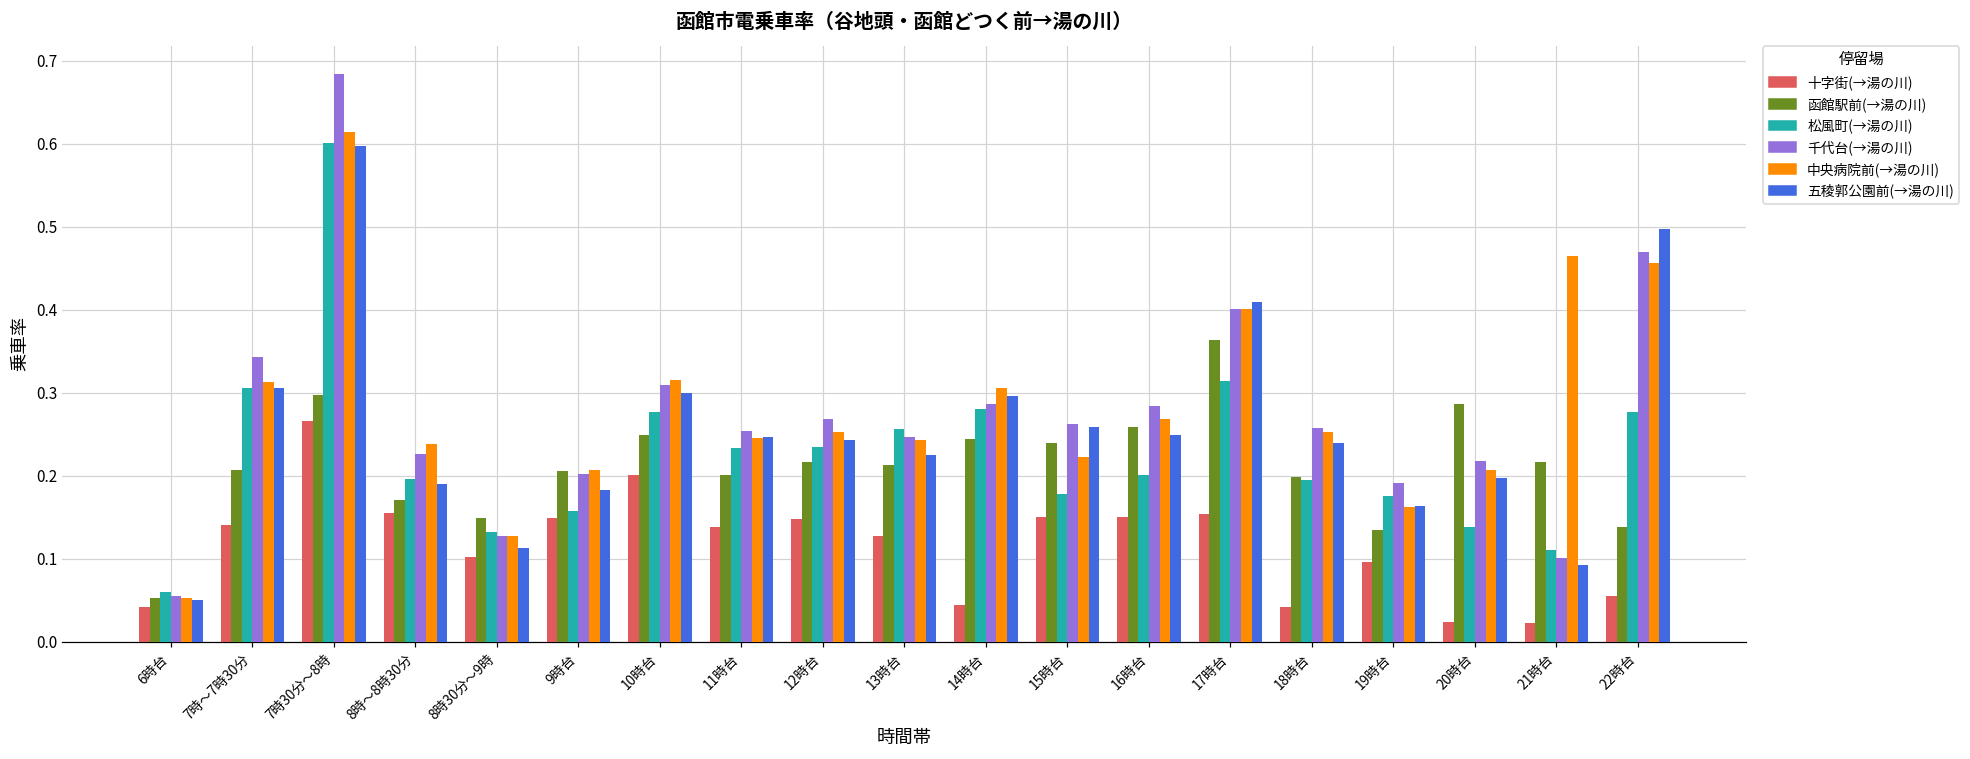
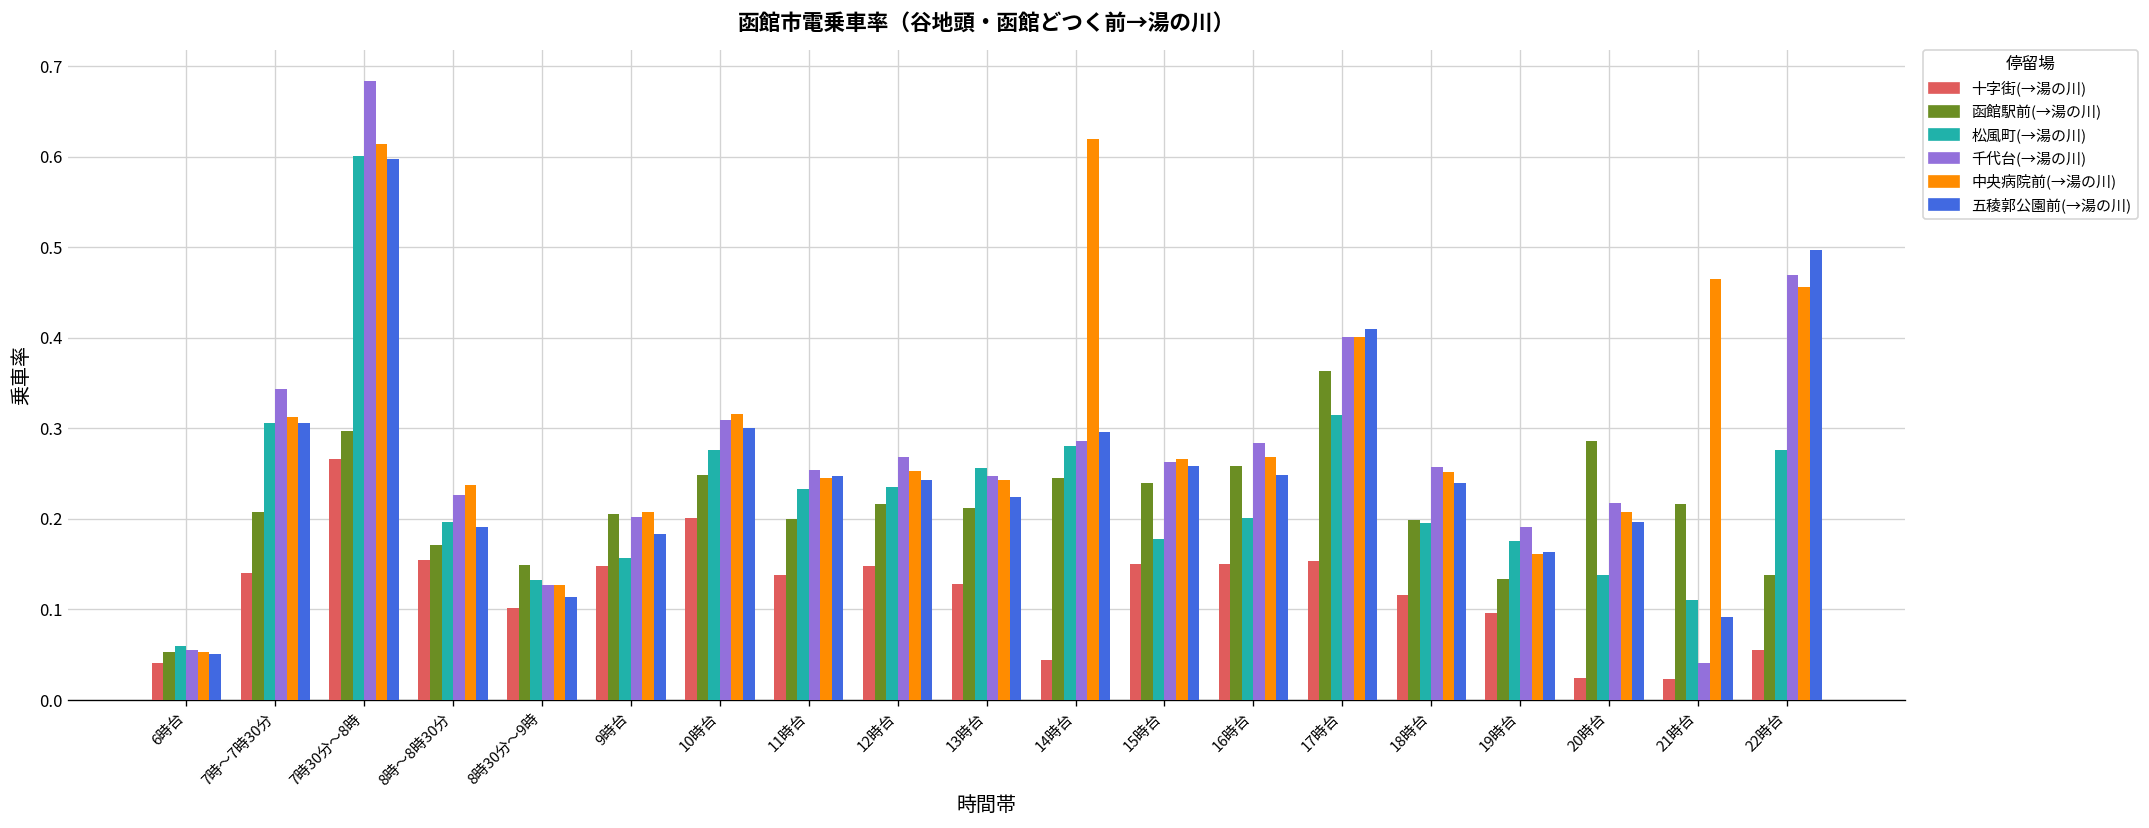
  {
    "十字街(→湯の川)": {
      "6時台": 0.04,
      "7時～7時30分": 0.14,
      "7時30分～8時": 0.27,
      "8時～8時30分": 0.15,
      "8時30分～9時": 0.10,
      "9時台": 0.15,
      "10時台": 0.20,
      "11時台": 0.14,
      "12時台": 0.15,
      "13時台": 0.13,
      "14時台": 0.04,
      "15時台": 0.15,
      "16時台": 0.15,
      "17時台": 0.15,
-     "18時台": 0.04,
+     "18時台": 0.12,
      "19時台": 0.10,
      "20時台": 0.02,
      "21時台": 0.02,
      "22時台": 0.06
    },
    "函館駅前(→湯の川)": {
      "6時台": 0.05,
      "7時～7時30分": 0.21,
      "7時30分～8時": 0.30,
      "8時～8時30分": 0.17,
      "8時30分～9時": 0.15,
      "9時台": 0.21,
      "10時台": 0.25,
      "11時台": 0.20,
      "12時台": 0.22,
      "13時台": 0.21,
      "14時台": 0.24,
      "15時台": 0.24,
      "16時台": 0.26,
      "17時台": 0.36,
      "18時台": 0.20,
      "19時台": 0.13,
      "20時台": 0.29,
      "21時台": 0.22,
      "22時台": 0.14
    },
    "松風町(→湯の川)": {
      "6時台": 0.06,
      "7時～7時30分": 0.31,
      "7時30分～8時": 0.60,
      "8時～8時30分": 0.20,
      "8時30分～9時": 0.13,
      "9時台": 0.16,
      "10時台": 0.28,
      "11時台": 0.23,
      "12時台": 0.23,
      "13時台": 0.26,
      "14時台": 0.28,
      "15時台": 0.18,
      "16時台": 0.20,
      "17時台": 0.31,
      "18時台": 0.20,
      "19時台": 0.18,
      "20時台": 0.14,
      "21時台": 0.11,
      "22時台": 0.28
    },
    "千代台(→湯の川)": {
      "6時台": 0.06,
      "7時～7時30分": 0.34,
      "7時30分～8時": 0.68,
      "8時～8時30分": 0.23,
      "8時30分～9時": 0.13,
      "9時台": 0.20,
      "10時台": 0.31,
      "11時台": 0.25,
      "12時台": 0.27,
      "13時台": 0.25,
      "14時台": 0.29,
      "15時台": 0.26,
      "16時台": 0.28,
      "17時台": 0.40,
      "18時台": 0.26,
      "19時台": 0.19,
      "20時台": 0.22,
-     "21時台": 0.10,
+     "21時台": 0.04,
      "22時台": 0.47
    },
    "中央病院前(→湯の川)": {
      "6時台": 0.05,
      "7時～7時30分": 0.31,
      "7時30分～8時": 0.61,
      "8時～8時30分": 0.24,
      "8時30分～9時": 0.13,
      "9時台": 0.21,
      "10時台": 0.32,
      "11時台": 0.25,
      "12時台": 0.25,
      "13時台": 0.24,
-     "14時台": 0.31,
-     "15時台": 0.22,
+     "14時台": 0.62,
+     "15時台": 0.27,
      "16時台": 0.27,
      "17時台": 0.40,
      "18時台": 0.25,
      "19時台": 0.16,
      "20時台": 0.21,
      "21時台": 0.47,
      "22時台": 0.46
    },
    "五稜郭公園前(→湯の川)": {
      "6時台": 0.05,
      "7時～7時30分": 0.31,
      "7時30分～8時": 0.60,
      "8時～8時30分": 0.19,
      "8時30分～9時": 0.11,
      "9時台": 0.18,
      "10時台": 0.30,
      "11時台": 0.25,
      "12時台": 0.24,
      "13時台": 0.22,
      "14時台": 0.30,
      "15時台": 0.26,
      "16時台": 0.25,
      "17時台": 0.41,
      "18時台": 0.24,
      "19時台": 0.16,
      "20時台": 0.20,
      "21時台": 0.09,
      "22時台": 0.50
    }
  }
